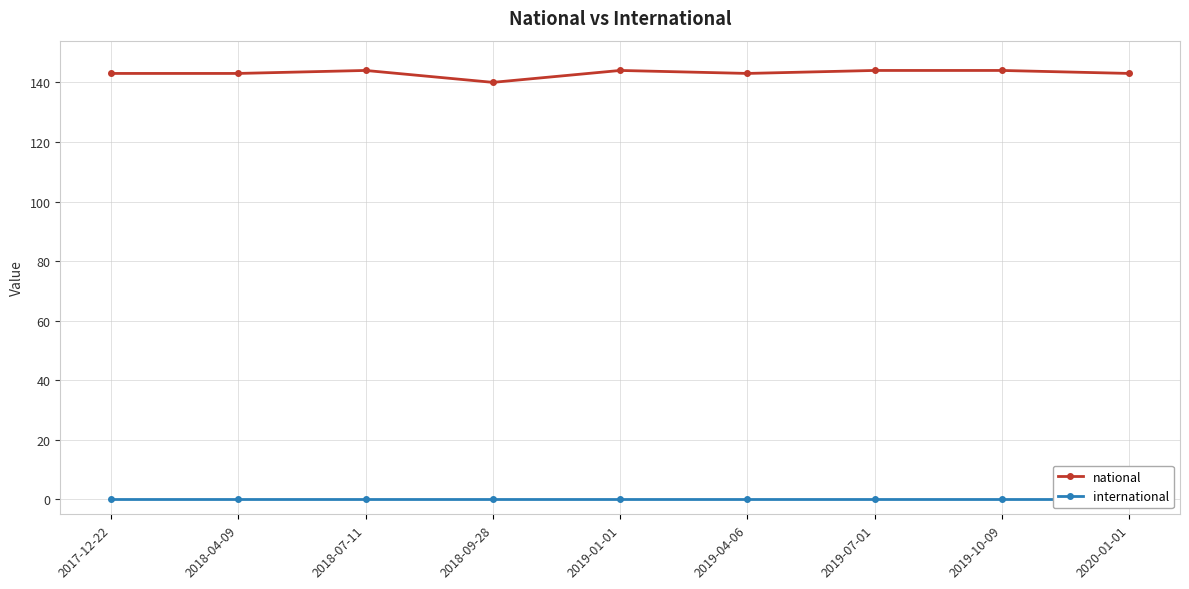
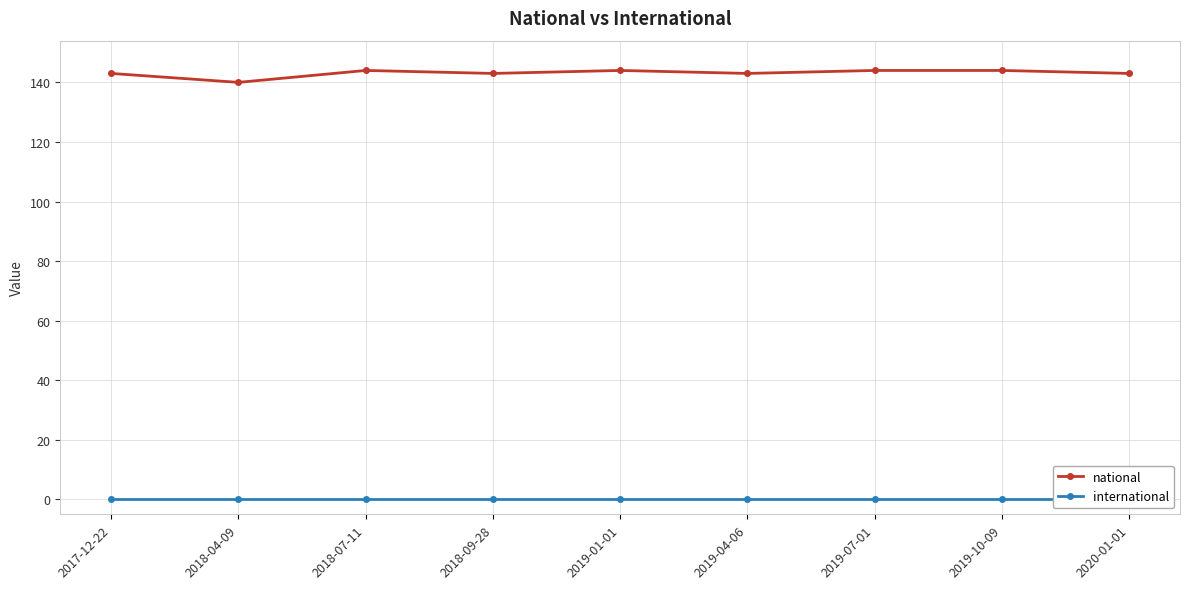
  {
    "national": {
      "2017-12-22": 143,
-     "2018-04-09": 143,
+     "2018-04-09": 140,
      "2018-07-11": 144,
-     "2018-09-28": 140,
+     "2018-09-28": 143,
      "2019-01-01": 144,
      "2019-04-06": 143,
      "2019-07-01": 144,
      "2019-10-09": 144,
      "2020-01-01": 143
    },
    "international": {
      "2017-12-22": 0,
      "2018-04-09": 0,
      "2018-07-11": 0,
      "2018-09-28": 0,
      "2019-01-01": 0,
      "2019-04-06": 0,
      "2019-07-01": 0,
      "2019-10-09": 0
    }
  }
